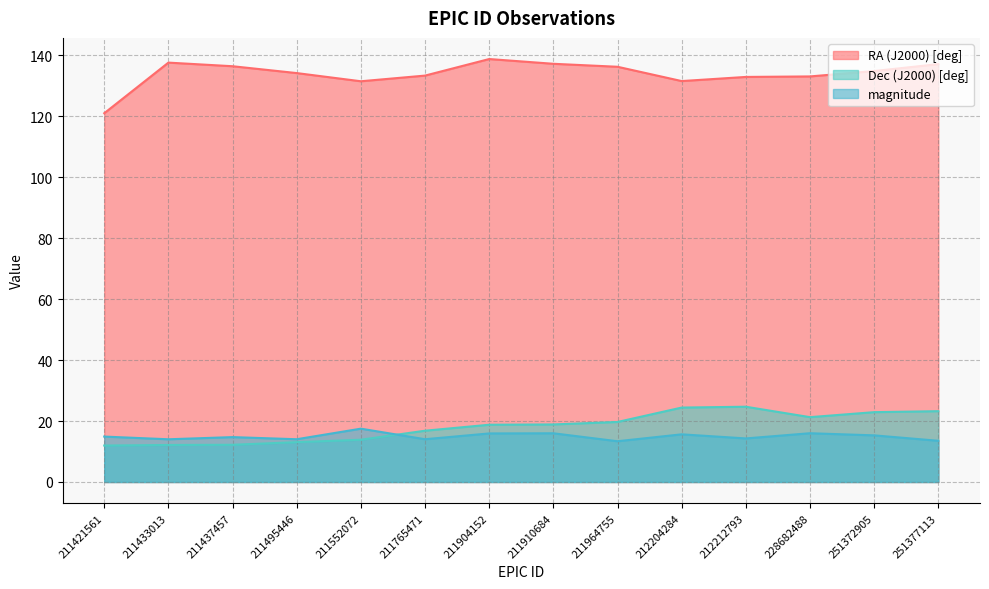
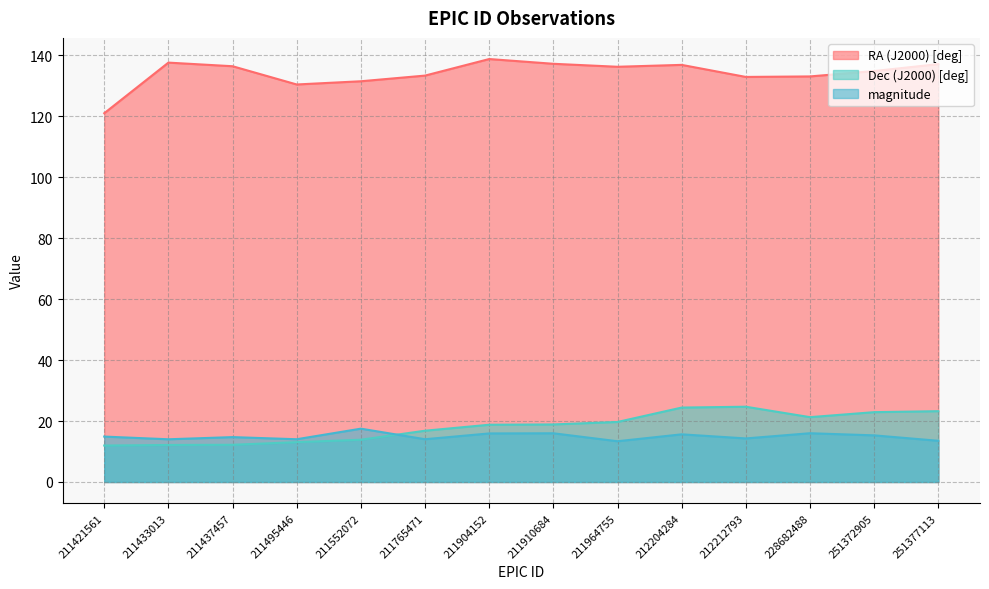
  {
    "RA (J2000) [deg]": {
      "211421561": 121,
      "211433013": 138,
      "211437457": 136,
-     "211495446": 134,
+     "211495446": 130,
      "211552072": 131,
      "211765471": 133,
      "211904152": 139,
      "211910684": 137,
      "211964755": 136,
-     "212204284": 132,
+     "212204284": 137,
      "212212793": 133,
      "228682488": 133
    }
  }
